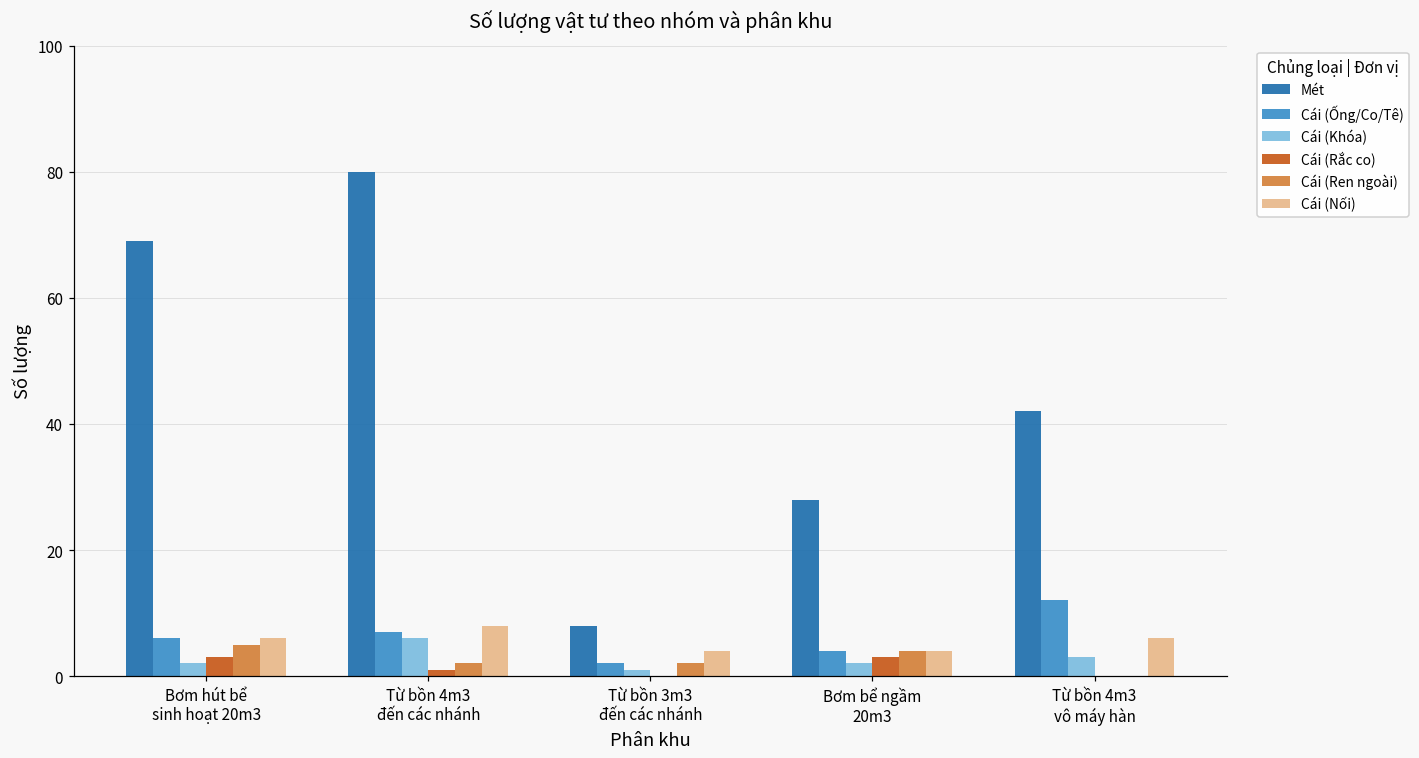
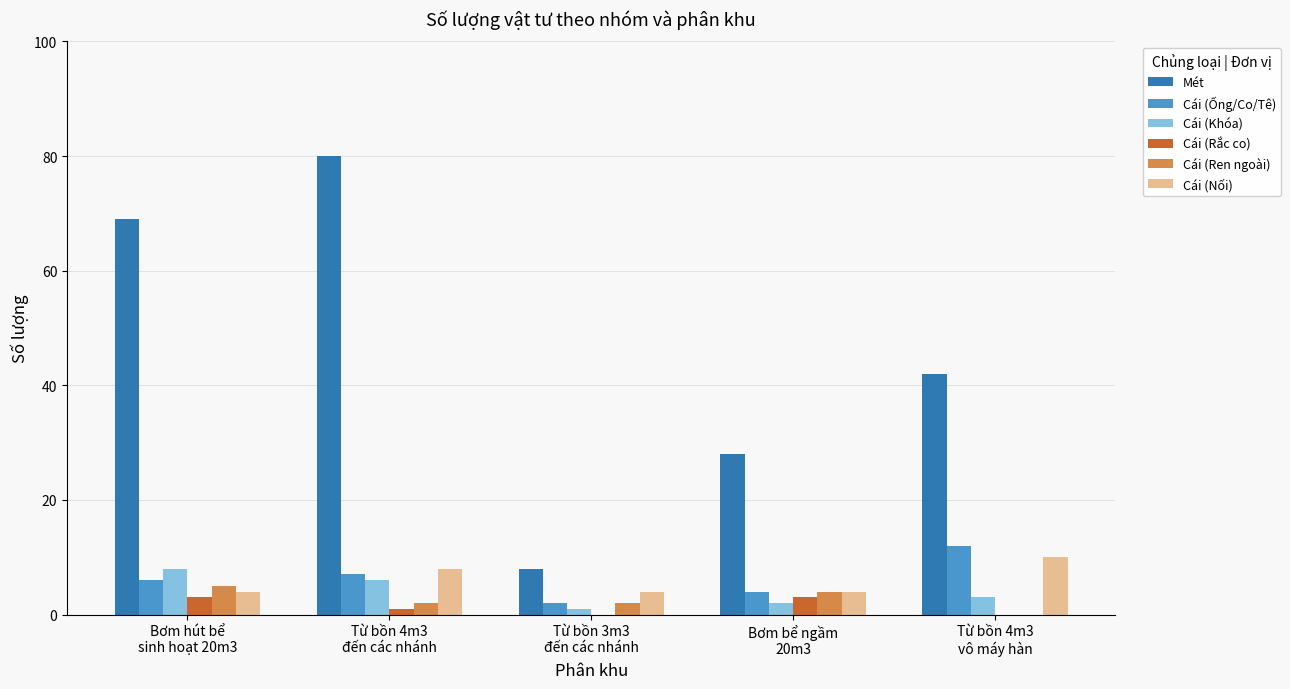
  {
    "Cái (Khóa)": {
-     "Bơm hút bể sinh hoạt 20m3": 2,
+     "Bơm hút bể sinh hoạt 20m3": 8,
      "Từ bồn 4m3 đến các nhánh": 6,
      "Từ bồn 3m3 đến các nhánh": 1,
      "Bơm bể ngầm 20m3": 2,
      "Từ bồn 4m3 vô máy hàn": 3
    },
    "Cái (Nối)": {
-     "Bơm hút bể sinh hoạt 20m3": 6,
+     "Bơm hút bể sinh hoạt 20m3": 4,
      "Từ bồn 4m3 đến các nhánh": 8,
      "Từ bồn 3m3 đến các nhánh": 4,
      "Bơm bể ngầm 20m3": 4,
-     "Từ bồn 4m3 vô máy hàn": 6
+     "Từ bồn 4m3 vô máy hàn": 10
    }
  }
